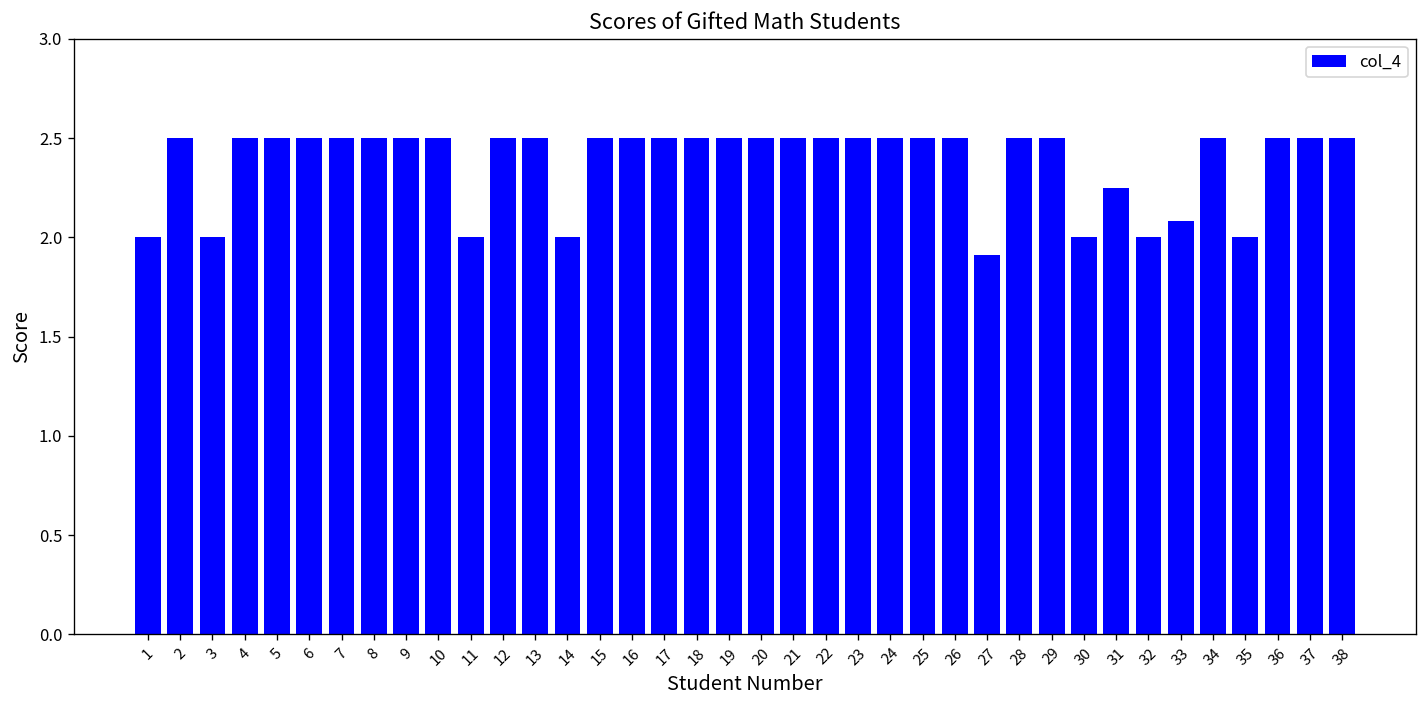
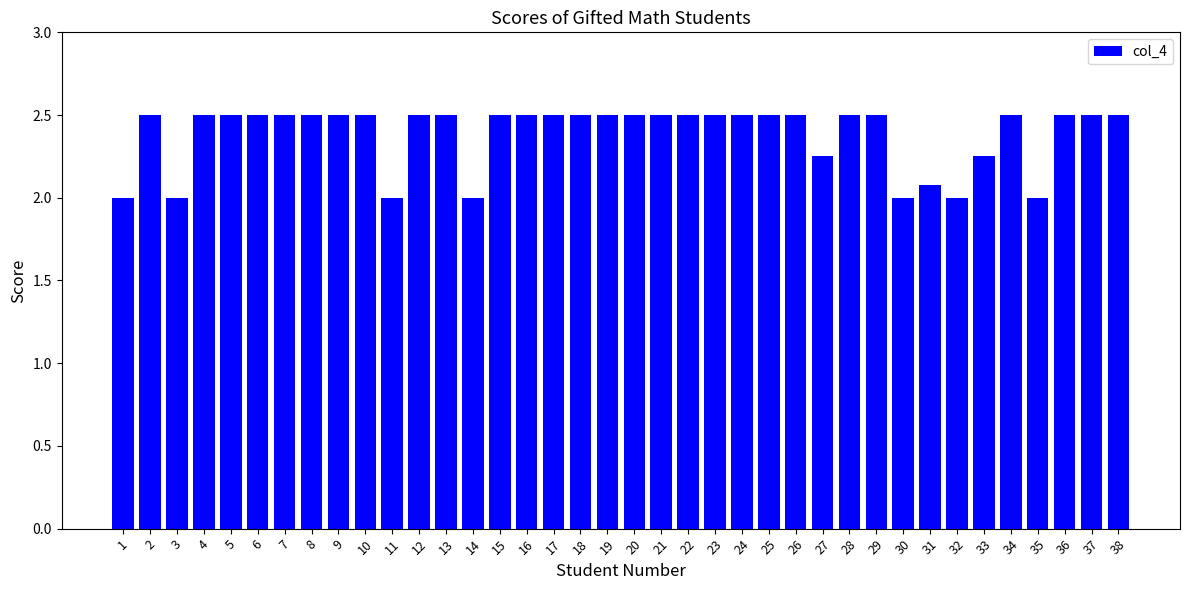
  {
    "1": 2.00,
    "2": 2.50,
    "3": 2.00,
    "4": 2.50,
    "5": 2.50,
    "6": 2.50,
    "7": 2.50,
    "8": 2.50,
    "9": 2.50,
    "10": 2.50,
    "11": 2.00,
    "12": 2.50,
    "13": 2.50,
    "14": 2.00,
    "15": 2.50,
    "16": 2.50,
    "17": 2.50,
    "18": 2.50,
    "19": 2.50,
    "20": 2.50,
    "21": 2.50,
    "22": 2.50,
    "23": 2.50,
    "24": 2.50,
    "25": 2.50,
    "26": 2.50,
-   "27": 1.91,
+   "27": 2.25,
    "28": 2.50,
    "29": 2.50,
    "30": 2.00,
-   "31": 2.25,
+   "31": 2.08,
    "32": 2.00,
-   "33": 2.08,
+   "33": 2.25,
    "34": 2.50,
    "35": 2.00,
    "36": 2.50,
    "37": 2.50,
    "38": 2.50
  }
